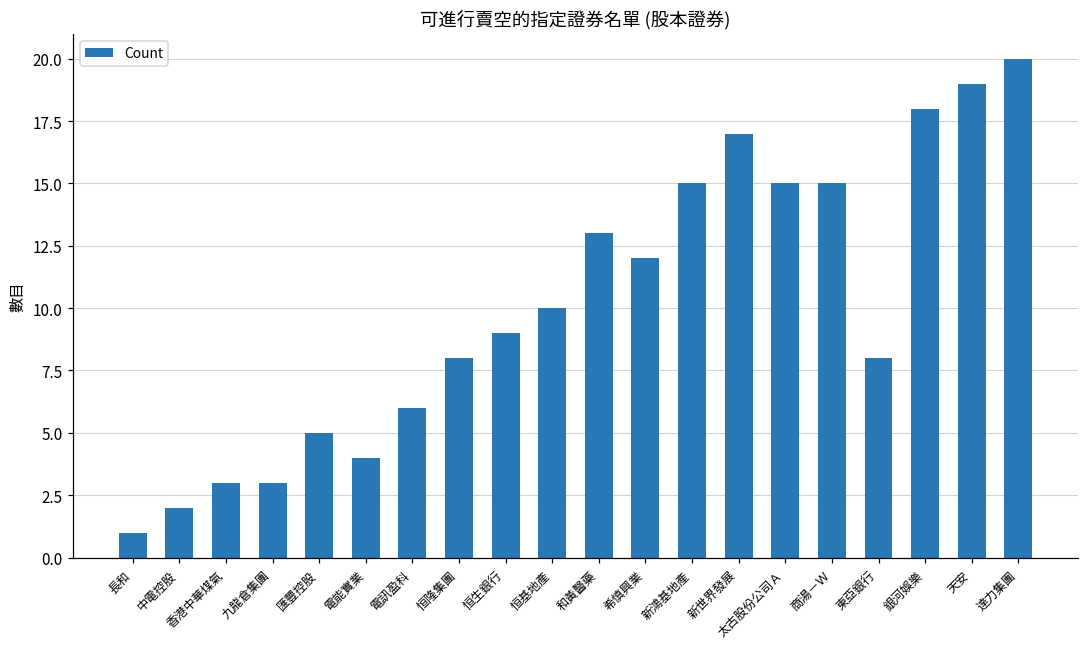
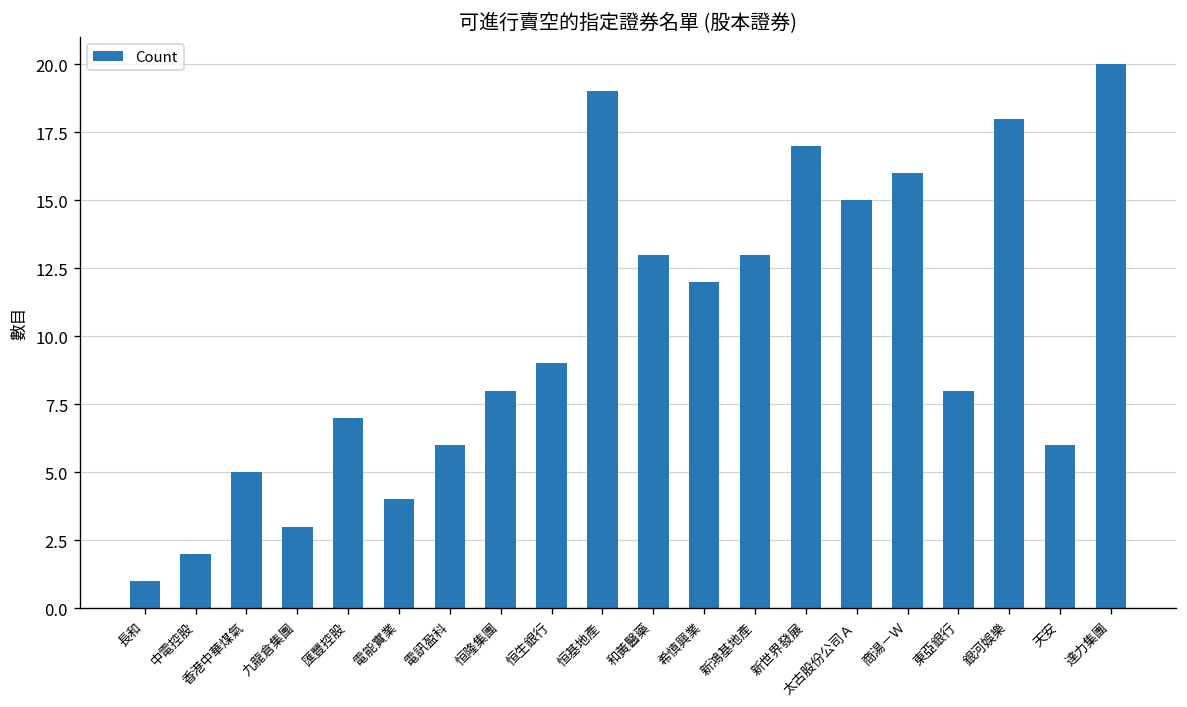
  {
    "長和": 1,
    "中電控股": 2,
-   "香港中華煤氣": 3,
+   "香港中華煤氣": 5,
    "九龍倉集團": 3,
-   "匯豐控股": 5,
+   "匯豐控股": 7,
    "電能實業": 4,
    "電訊盈科": 6,
    "恒隆集團": 8,
    "恒生銀行": 9,
-   "恒基地產": 10,
+   "恒基地產": 19,
    "和黃醫藥": 13,
    "希慎興業": 12,
-   "新鴻基地產": 15,
+   "新鴻基地產": 13,
    "新世界發展": 17,
    "太古股份公司Ａ": 15,
-   "商湯－Ｗ": 15,
+   "商湯－Ｗ": 16,
    "東亞銀行": 8,
    "銀河娛樂": 18,
-   "天安": 19,
+   "天安": 6,
    "達力集團": 20
  }
